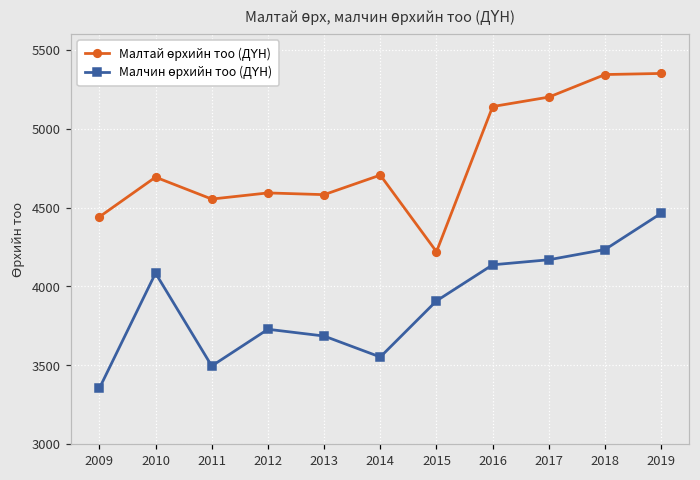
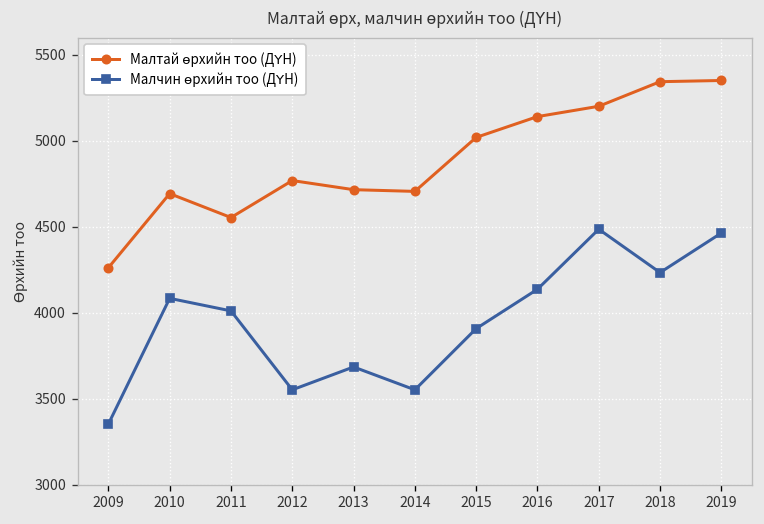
  {
    "Малтай өрхийн тоо (ДҮН)": {
-     "2009": 4440,
+     "2009": 4260,
      "2010": 4690,
      "2011": 4550,
-     "2012": 4590,
-     "2013": 4580,
+     "2012": 4770,
+     "2013": 4720,
      "2014": 4710,
-     "2015": 4220,
+     "2015": 5020,
      "2016": 5140,
      "2017": 5200,
      "2018": 5340,
      "2019": 5350
    },
    "Малчин өрхийн тоо (ДҮН)": {
      "2009": 3350,
      "2010": 4080,
-     "2011": 3500,
-     "2012": 3730,
+     "2011": 4010,
+     "2012": 3550,
      "2013": 3690,
      "2014": 3550,
      "2015": 3910,
      "2016": 4140,
-     "2017": 4170,
+     "2017": 4490,
      "2018": 4230,
      "2019": 4460
    }
  }
